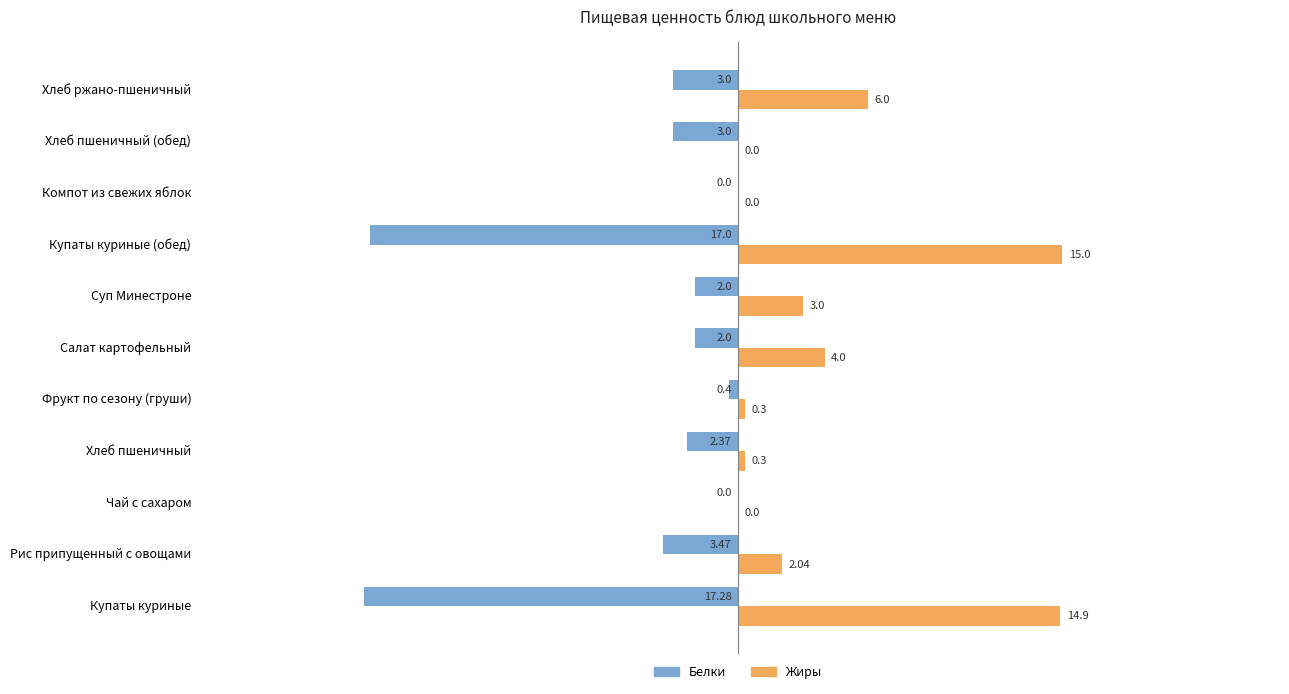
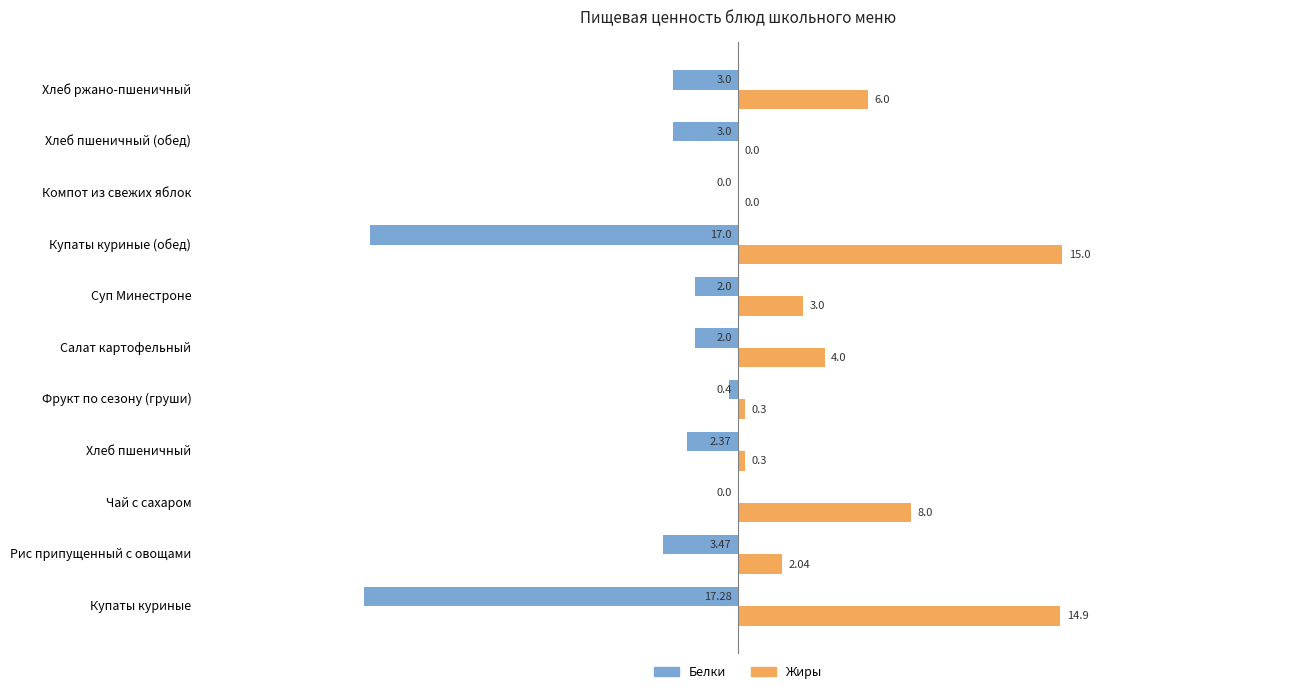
  {
    "Белки": {
      "Компот из свежих яблок": 0.0,
      "Чай с сахаром": 0.0
    },
    "Жиры": {
      "Хлеб ржано-пшеничный": 6.0,
      "Хлеб пшеничный (обед)": 0.0,
      "Компот из свежих яблок": 0.0,
      "Купаты куриные (обед)": 15.0,
      "Суп Минестроне": 3.0,
      "Салат картофельный": 4.0,
      "Фрукт по сезону (груши)": 0.3,
      "Хлеб пшеничный": 0.3,
-     "Чай с сахаром": 0.0,
+     "Чай с сахаром": 8.0,
      "Рис припущенный с овощами": 2.04,
      "Купаты куриные": 14.9
    }
  }
